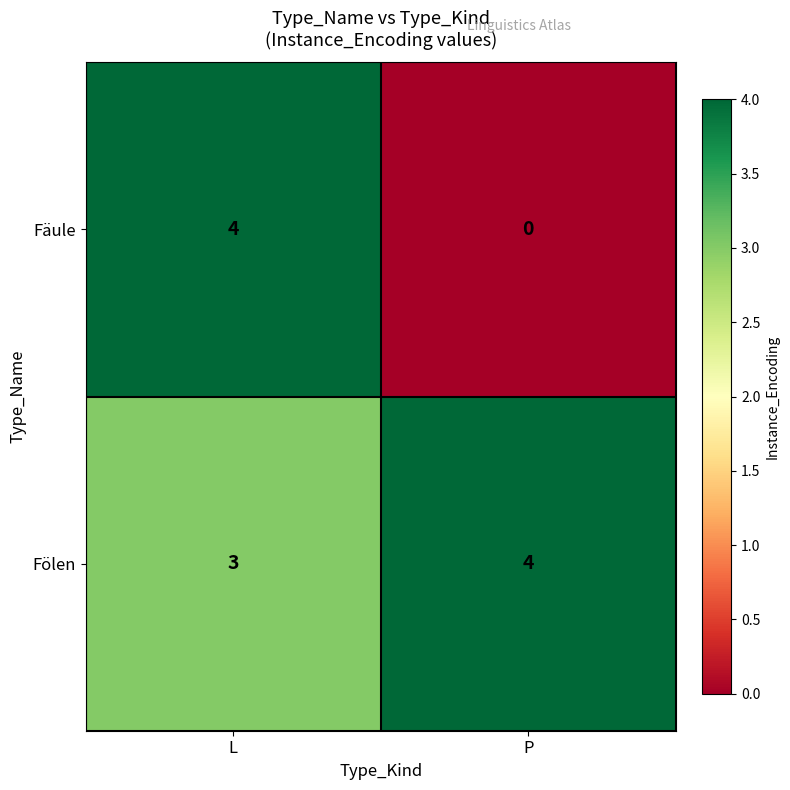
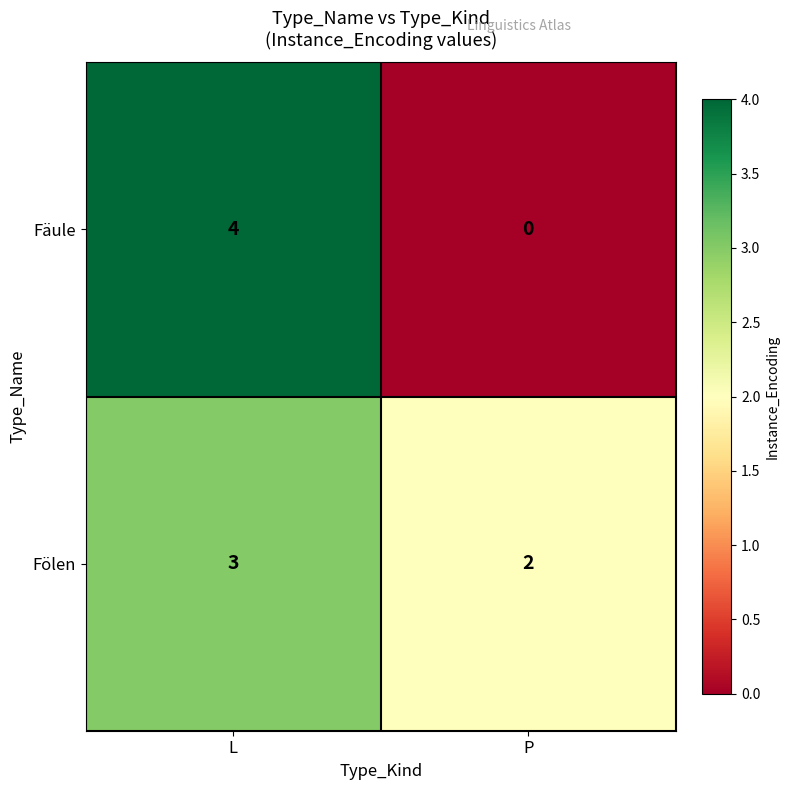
  {
    "Fäule": {
      "L": 4,
      "P": 0
    },
    "Fölen": {
      "L": 3,
-     "P": 4
+     "P": 2
    }
  }
